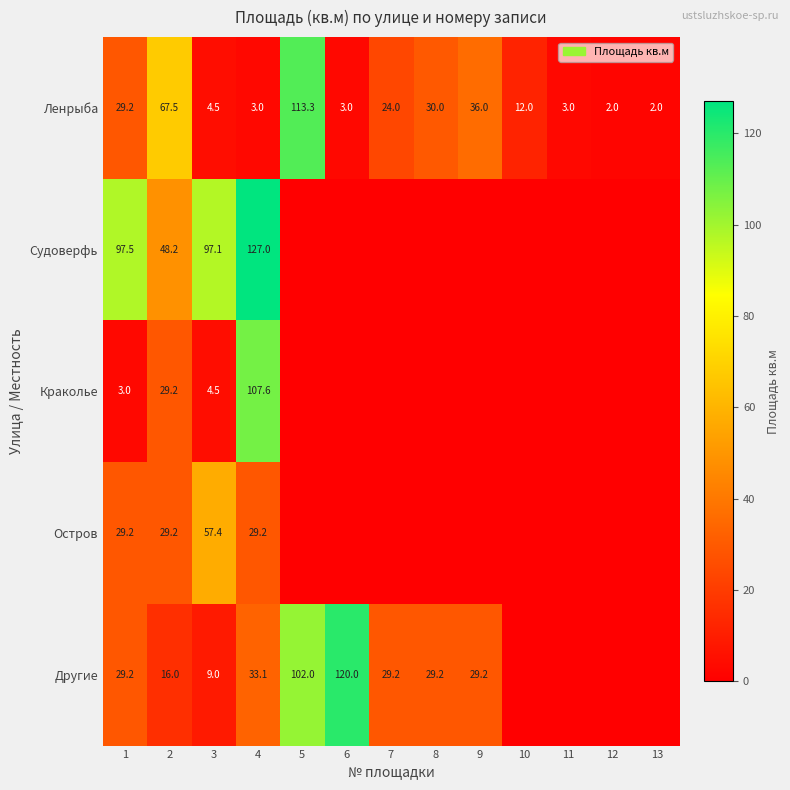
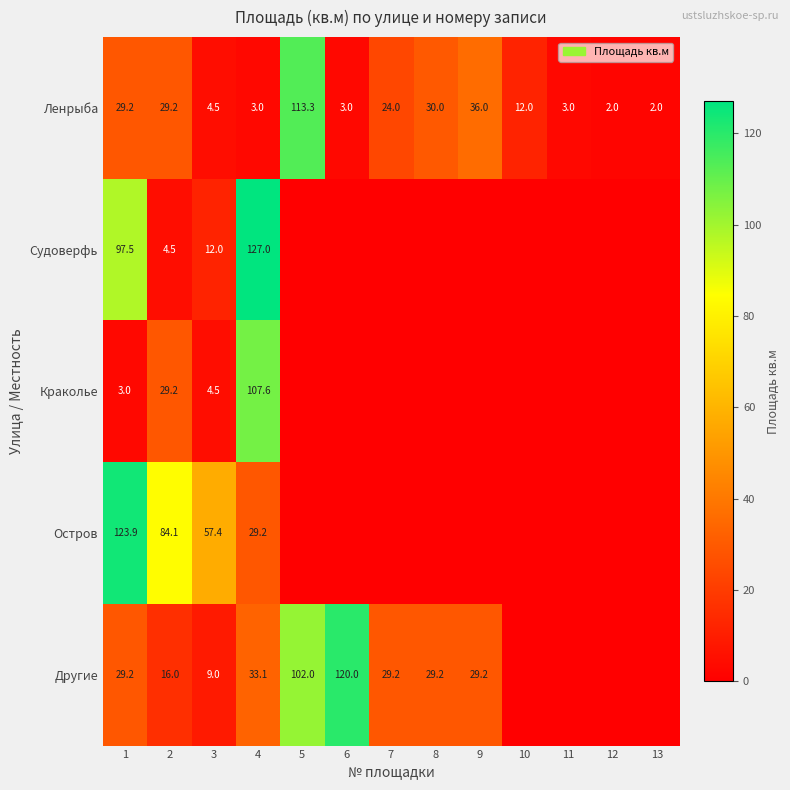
  {
    "Ленрыба": {
      "1": 29.2,
-     "2": 67.5,
+     "2": 29.2,
      "3": 4.5,
      "4": 3.0,
      "5": 113.3,
      "6": 3.0,
      "7": 24.0,
      "8": 30.0,
      "9": 36.0,
      "10": 12.0,
      "11": 3.0,
      "12": 2.0,
      "13": 2.0
    },
    "Судоверфь": {
      "1": 97.5,
-     "2": 48.2,
-     "3": 97.1,
+     "2": 4.5,
+     "3": 12.0,
      "4": 127.0
    },
    "Краколье": {
      "1": 3.0,
      "2": 29.2,
      "3": 4.5,
      "4": 107.6
    },
    "Остров": {
-     "1": 29.2,
-     "2": 29.2,
+     "1": 123.9,
+     "2": 84.1,
      "3": 57.4,
      "4": 29.2
    },
    "Другие": {
      "1": 29.2,
      "2": 16.0,
      "3": 9.0,
      "4": 33.1,
      "5": 102.0,
      "6": 120.0,
      "7": 29.2,
      "8": 29.2,
      "9": 29.2
    }
  }
